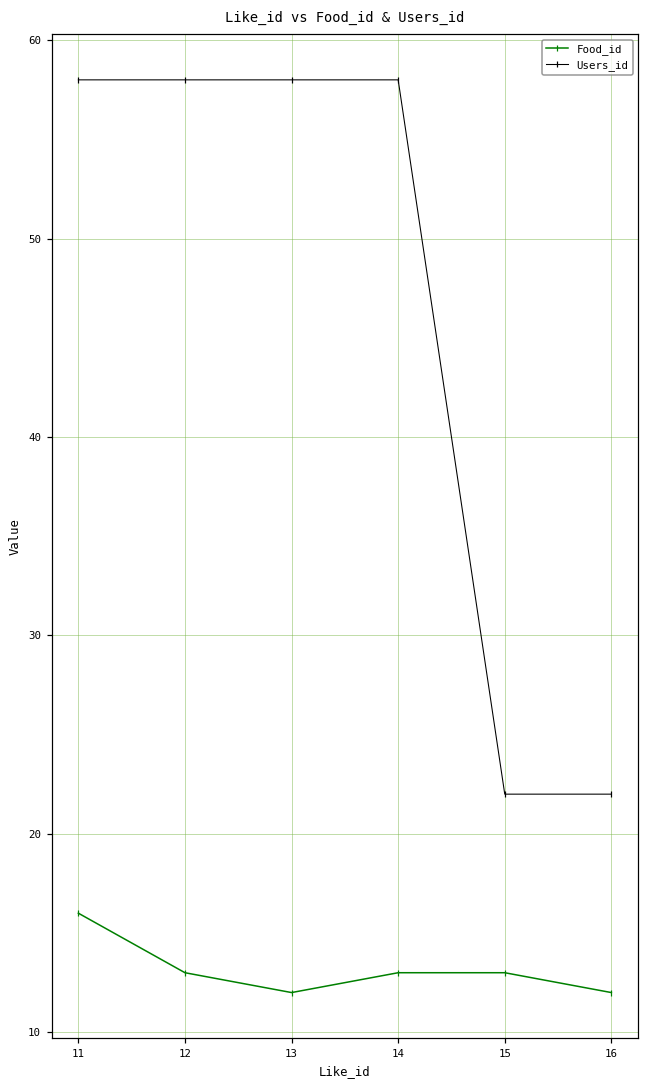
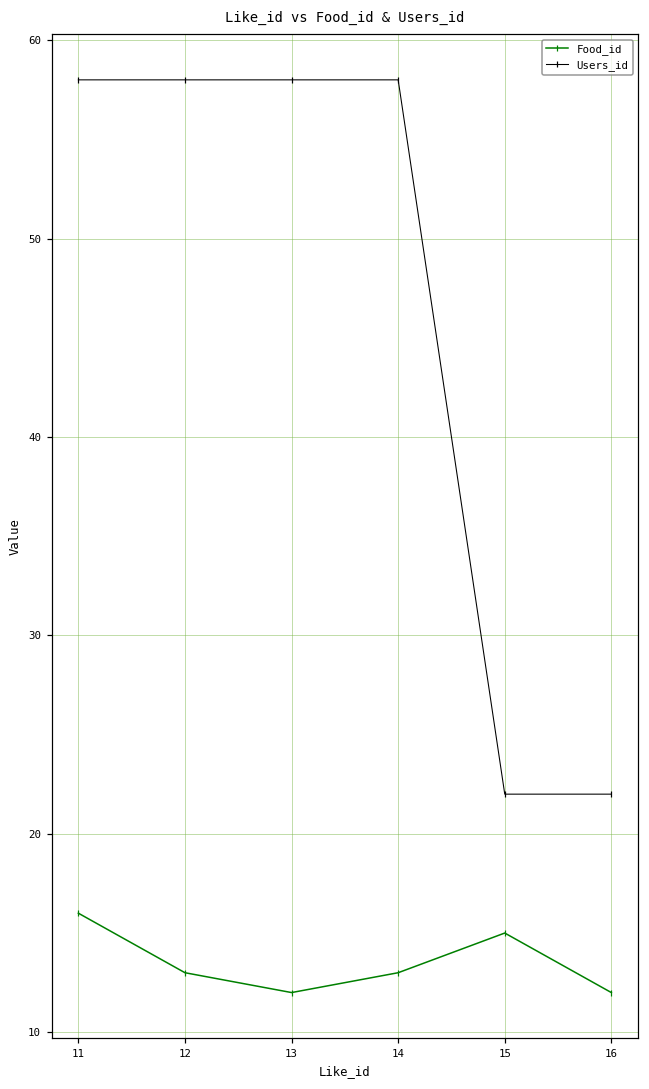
  {
    "Food_id": {
      "11": 16,
      "12": 13,
      "13": 12,
      "14": 13,
-     "15": 13,
+     "15": 15,
      "16": 12
    },
    "Users_id": {
      "11": 58,
      "12": 58,
      "13": 58,
      "14": 58,
      "15": 22,
      "16": 22
    }
  }
